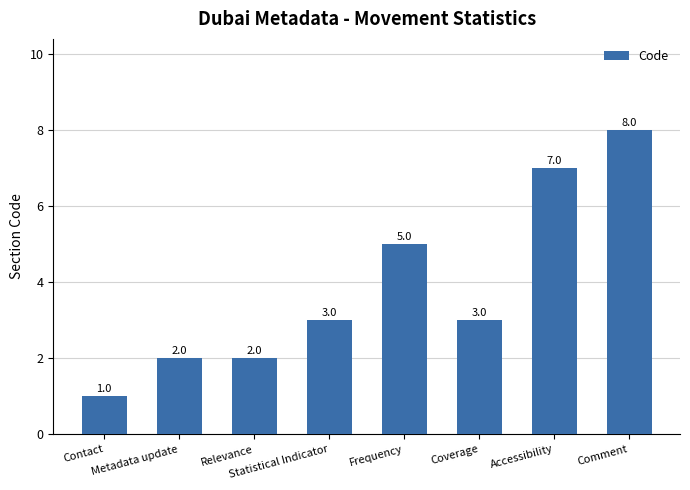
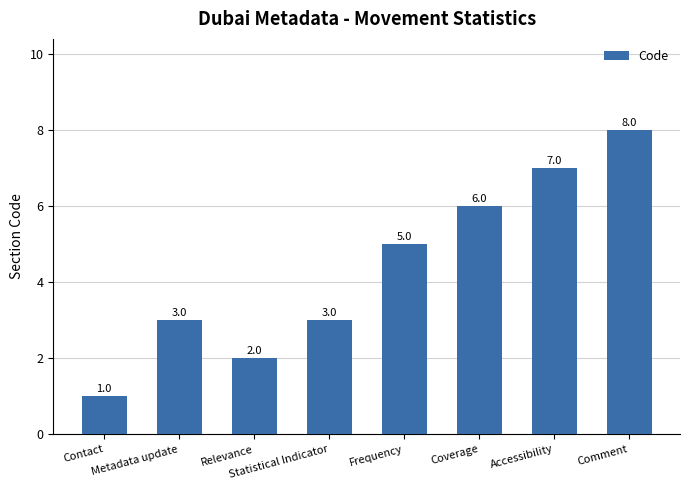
  {
    "Contact": 1.0,
-   "Metadata update": 2.0,
+   "Metadata update": 3.0,
    "Relevance": 2.0,
    "Statistical Indicator": 3.0,
    "Frequency": 5.0,
-   "Coverage": 3.0,
+   "Coverage": 6.0,
    "Accessibility": 7.0,
    "Comment": 8.0
  }
